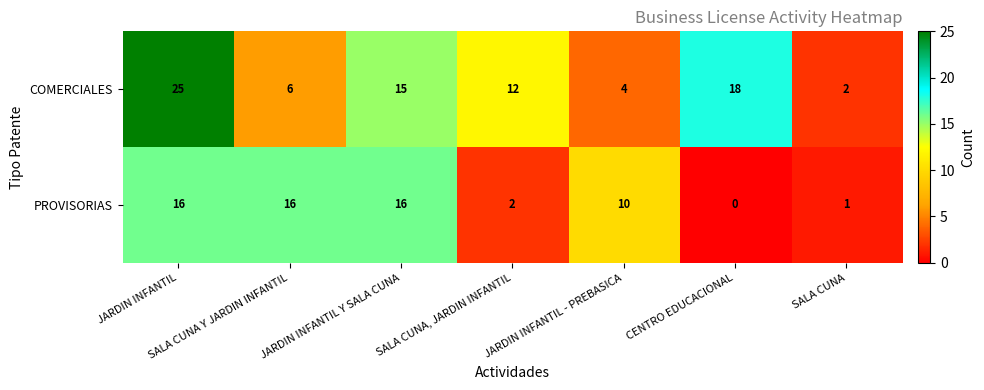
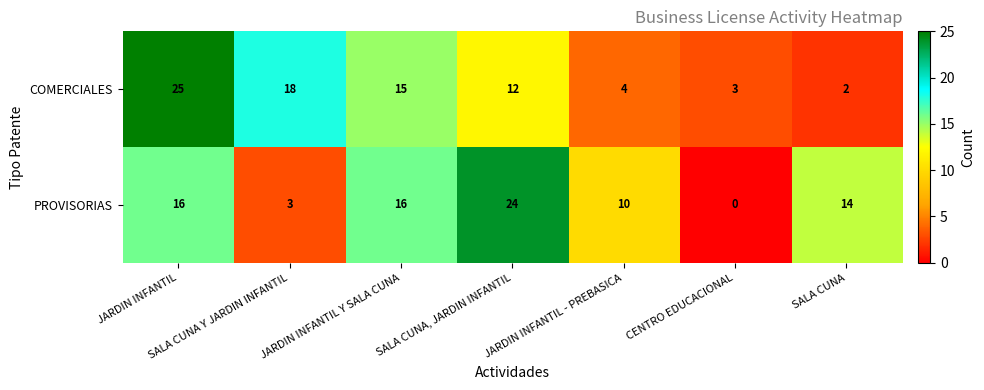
  {
    "COMERCIALES": {
      "JARDIN INFANTIL": 25,
-     "SALA CUNA Y JARDIN INFANTIL": 6,
+     "SALA CUNA Y JARDIN INFANTIL": 18,
      "JARDIN INFANTIL Y SALA CUNA": 15,
      "SALA CUNA, JARDIN INFANTIL": 12,
      "JARDIN INFANTIL - PREBASICA": 4,
-     "CENTRO EDUCACIONAL": 18,
+     "CENTRO EDUCACIONAL": 3,
      "SALA CUNA": 2
    },
    "PROVISORIAS": {
      "JARDIN INFANTIL": 16,
-     "SALA CUNA Y JARDIN INFANTIL": 16,
+     "SALA CUNA Y JARDIN INFANTIL": 3,
      "JARDIN INFANTIL Y SALA CUNA": 16,
-     "SALA CUNA, JARDIN INFANTIL": 2,
+     "SALA CUNA, JARDIN INFANTIL": 24,
      "JARDIN INFANTIL - PREBASICA": 10,
      "CENTRO EDUCACIONAL": 0,
-     "SALA CUNA": 1
+     "SALA CUNA": 14
    }
  }
